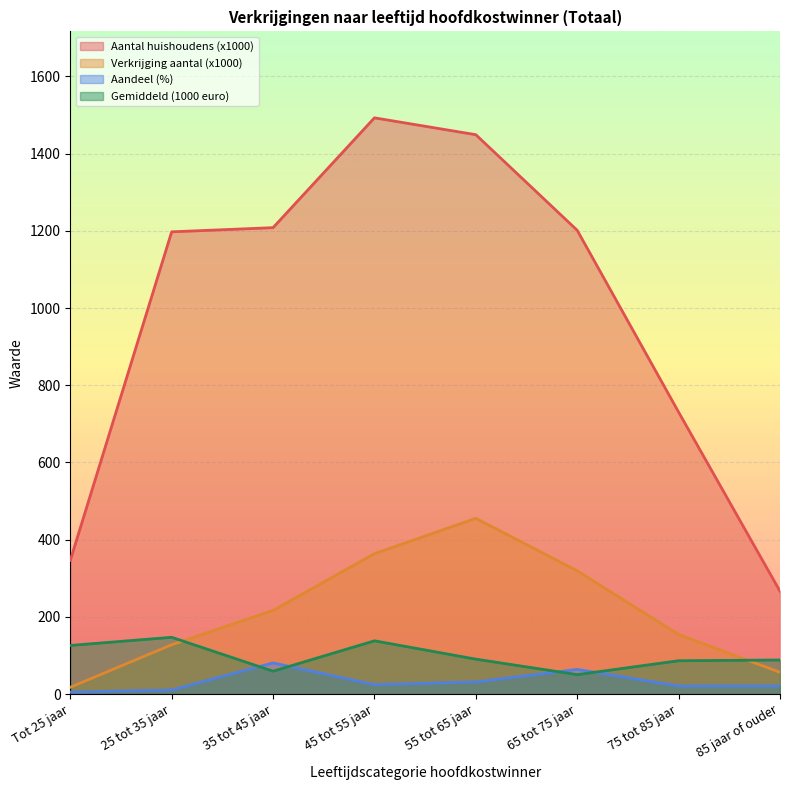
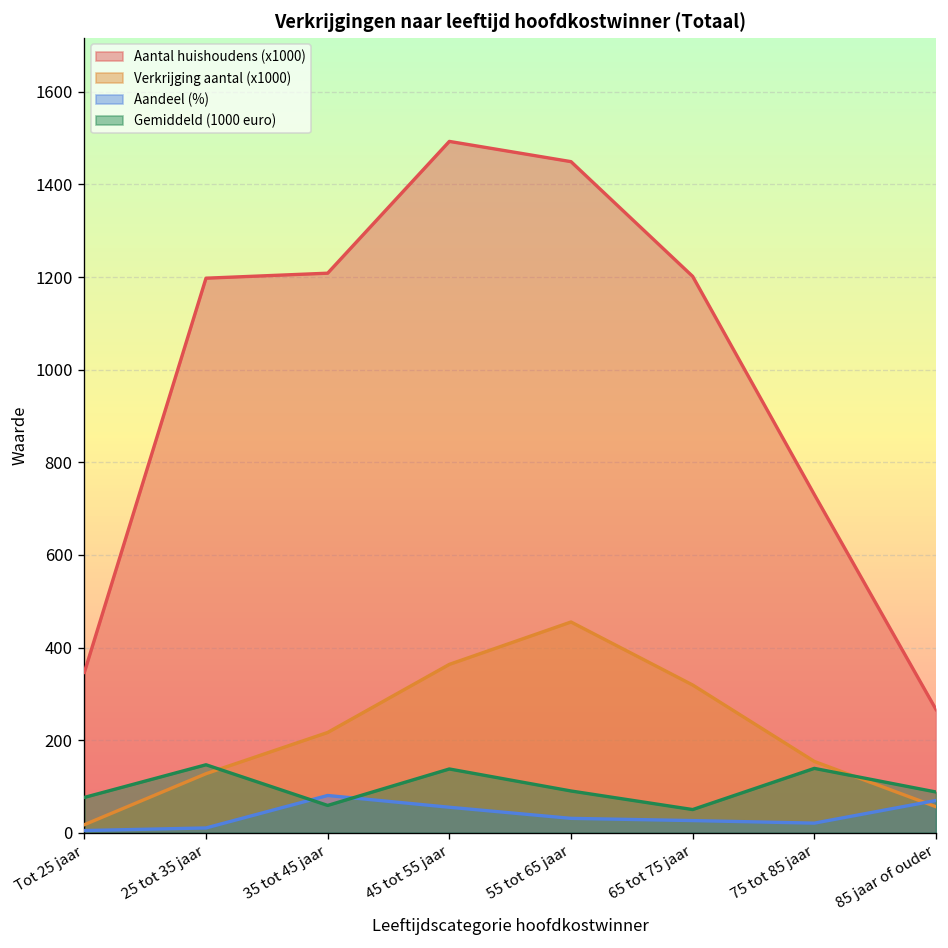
  {
    "Aandeel (%)": {
      "Tot 25 jaar": 10,
      "25 tot 35 jaar": 10,
      "35 tot 45 jaar": 80,
-     "45 tot 55 jaar": 20,
+     "45 tot 55 jaar": 60,
      "55 tot 65 jaar": 30,
-     "65 tot 75 jaar": 60,
+     "65 tot 75 jaar": 30,
      "75 tot 85 jaar": 20,
-     "85 jaar of ouder": 20
+     "85 jaar of ouder": 70
    },
    "Gemiddeld (1000 euro)": {
-     "Tot 25 jaar": 130,
+     "Tot 25 jaar": 80,
      "25 tot 35 jaar": 150,
      "35 tot 45 jaar": 60,
      "45 tot 55 jaar": 140,
      "55 tot 65 jaar": 90,
      "65 tot 75 jaar": 50,
-     "75 tot 85 jaar": 90,
+     "75 tot 85 jaar": 140,
      "85 jaar of ouder": 90
    }
  }
